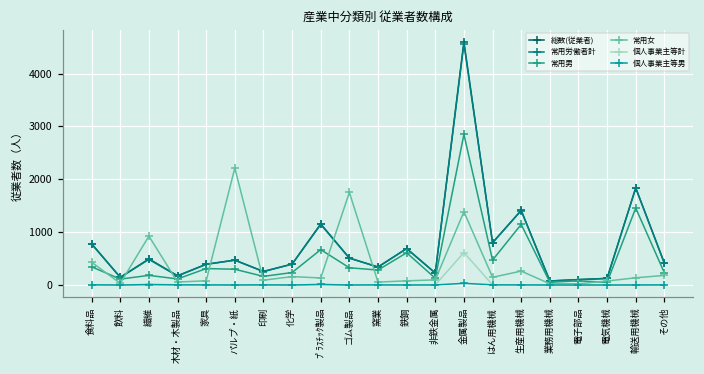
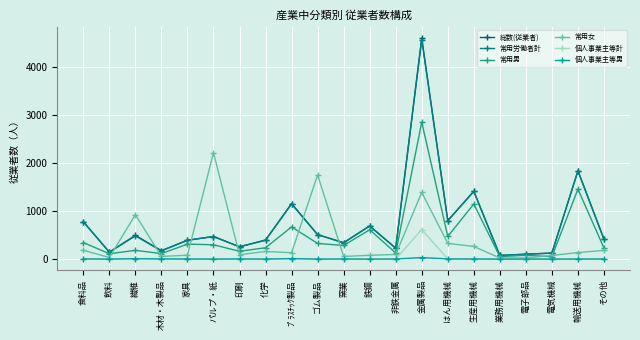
  {
    "常用女": {
-     "食料品": 400,
+     "食料品": 200,
      "繊維": 900,
      "家具": 100,
      "パルプ・紙": 2200,
      "印刷": 100,
      "化学": 200,
      "ﾌﾟﾗｽﾁｯｸ製品": 100,
      "ゴム製品": 1800,
      "鉄鋼": 100,
      "金属製品": 1400,
-     "はん用機械": 100,
+     "はん用機械": 300,
      "生産用機械": 300,
      "輸送用機械": 100
    },
    "個人事業主等計": {
      "金属製品": 600
    }
  }
